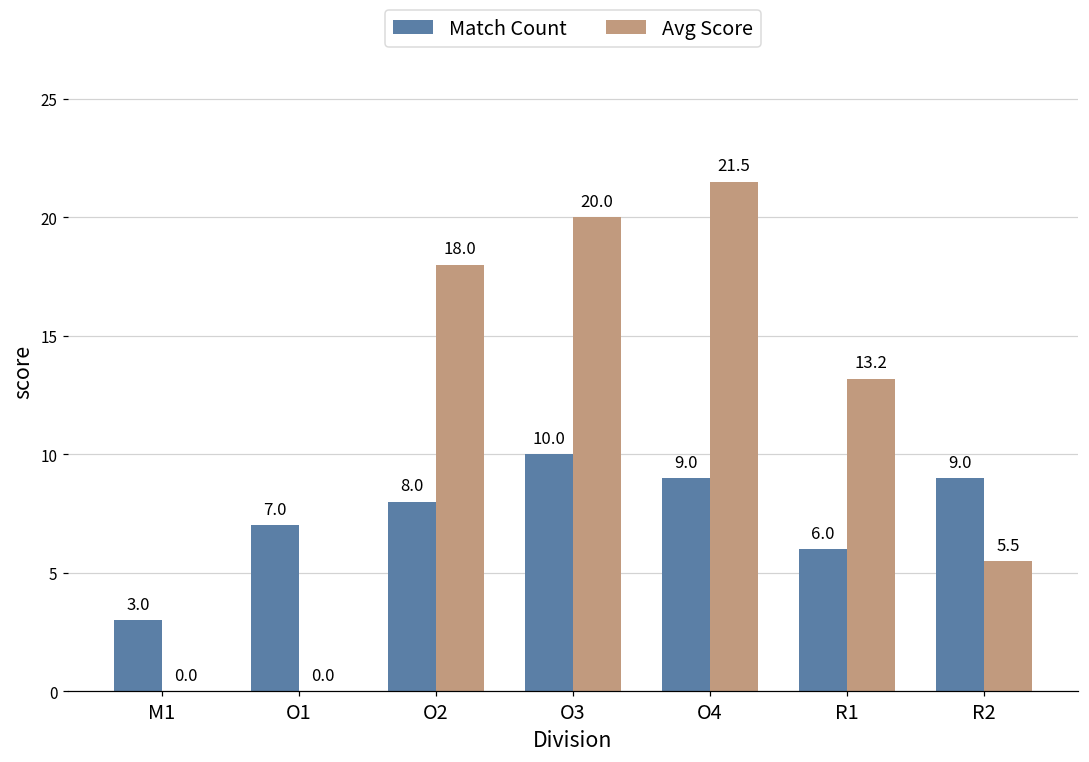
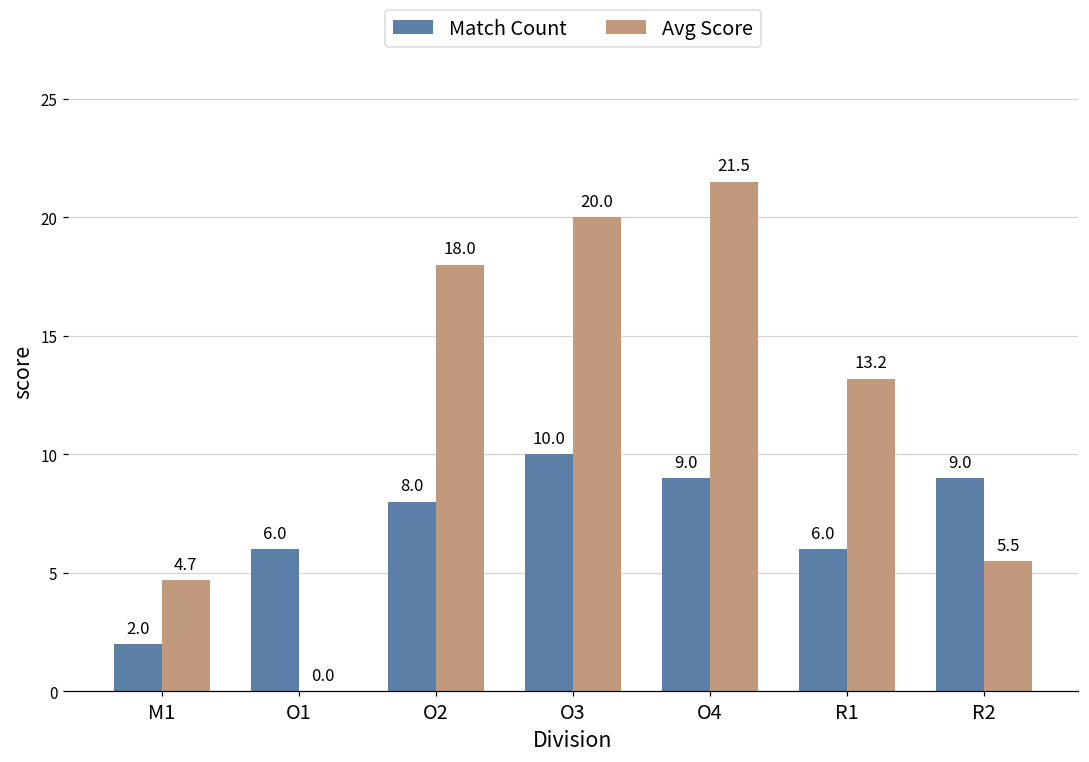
  {
    "Match Count": {
-     "M1": 3.0,
-     "O1": 7.0,
+     "M1": 2.0,
+     "O1": 6.0,
      "O2": 8.0,
      "O3": 10.0,
      "O4": 9.0,
      "R1": 6.0,
      "R2": 9.0
    },
    "Avg Score": {
-     "M1": 0.0,
+     "M1": 4.7,
      "O1": 0.0,
      "O2": 18.0,
      "O3": 20.0,
      "O4": 21.5,
      "R1": 13.2,
      "R2": 5.5
    }
  }
